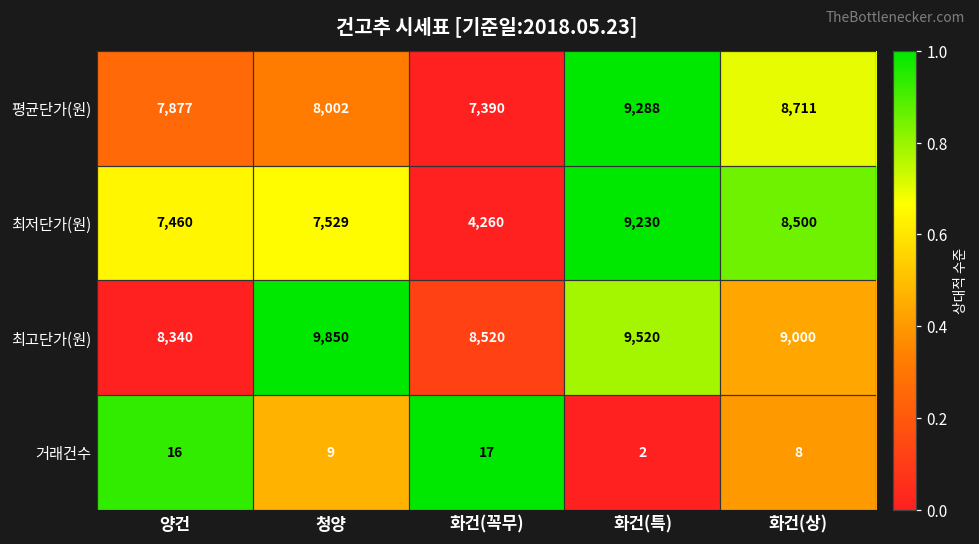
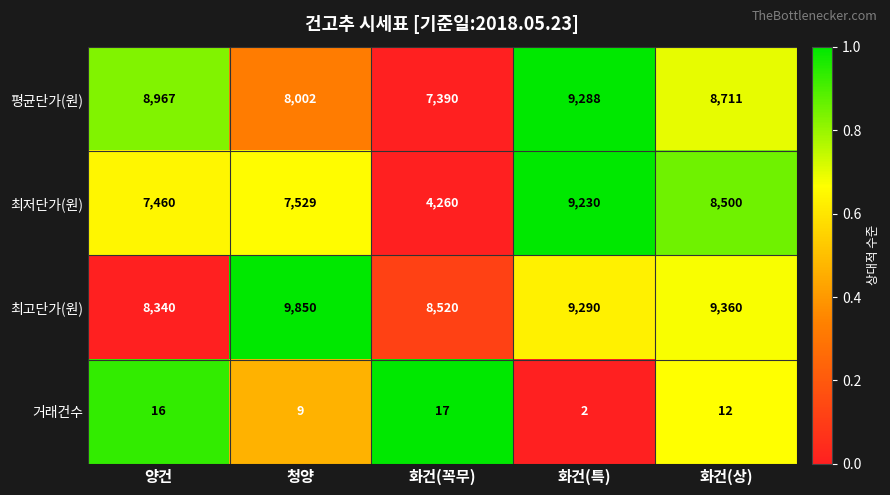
  {
    "평균단가(원)": {
-     "양건": "7,877",
+     "양건": "8,967",
      "청양": "8,002",
      "화건(꼭무)": "7,390",
      "화건(특)": "9,288",
      "화건(상)": "8,711"
    },
    "최저단가(원)": {
      "양건": "7,460",
      "청양": "7,529",
      "화건(꼭무)": "4,260",
      "화건(특)": "9,230",
      "화건(상)": "8,500"
    },
    "최고단가(원)": {
      "양건": "8,340",
      "청양": "9,850",
      "화건(꼭무)": "8,520",
-     "화건(특)": "9,520",
-     "화건(상)": "9,000"
+     "화건(특)": "9,290",
+     "화건(상)": "9,360"
    },
    "거래건수": {
      "양건": "16",
      "청양": "9",
      "화건(꼭무)": "17",
      "화건(특)": "2",
-     "화건(상)": "8"
+     "화건(상)": "12"
    }
  }
